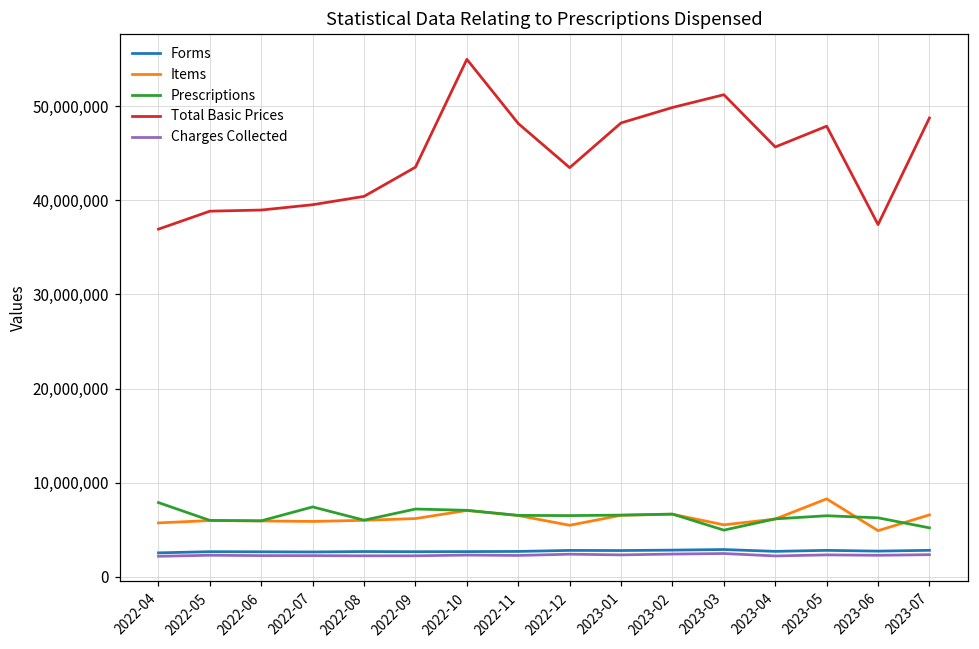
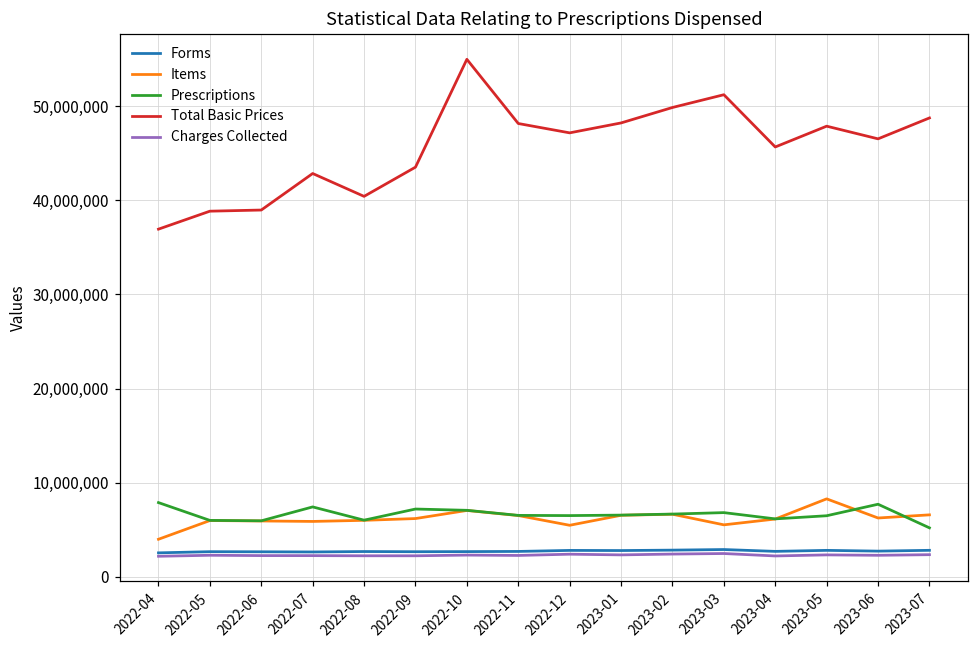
  {
    "Forms": {
      "2022-04": "3,000,000",
      "2022-05": "3,000,000",
      "2022-06": "3,000,000",
      "2022-07": "3,000,000",
      "2022-08": "3,000,000",
      "2022-09": "3,000,000",
      "2022-10": "3,000,000",
      "2022-11": "3,000,000",
      "2022-12": "3,000,000",
      "2023-01": "3,000,000",
      "2023-02": "3,000,000",
      "2023-03": "3,000,000",
      "2023-04": "3,000,000",
      "2023-05": "3,000,000",
      "2023-06": "3,000,000",
      "2023-07": "3,000,000"
    },
    "Items": {
-     "2022-04": "6,000,000",
+     "2022-04": "4,000,000",
      "2022-07": "6,000,000",
      "2022-09": "6,000,000",
      "2022-12": "5,000,000",
      "2023-03": "6,000,000",
      "2023-05": "8,000,000",
-     "2023-06": "5,000,000",
+     "2023-06": "6,000,000",
      "2023-07": "7,000,000"
    },
    "Prescriptions": {
      "2022-04": "8,000,000",
      "2022-07": "7,000,000",
      "2022-09": "7,000,000",
      "2022-12": "6,000,000",
-     "2023-03": "5,000,000",
+     "2023-03": "7,000,000",
      "2023-05": "6,000,000",
-     "2023-06": "6,000,000",
+     "2023-06": "8,000,000",
      "2023-07": "5,000,000"
    },
    "Total Basic Prices": {
      "2022-04": "37,000,000",
      "2022-05": "39,000,000",
      "2022-06": "39,000,000",
-     "2022-07": "40,000,000",
+     "2022-07": "43,000,000",
      "2022-08": "40,000,000",
      "2022-09": "44,000,000",
      "2022-10": "55,000,000",
      "2022-11": "48,000,000",
-     "2022-12": "43,000,000",
+     "2022-12": "47,000,000",
      "2023-01": "48,000,000",
      "2023-02": "50,000,000",
      "2023-03": "51,000,000",
      "2023-04": "46,000,000",
      "2023-05": "48,000,000",
-     "2023-06": "37,000,000",
+     "2023-06": "47,000,000",
      "2023-07": "49,000,000"
    },
    "Charges Collected": {
      "2022-04": "2,000,000",
      "2022-05": "2,000,000",
      "2022-06": "2,000,000",
      "2022-07": "2,000,000",
      "2022-08": "2,000,000",
      "2022-09": "2,000,000",
      "2022-10": "2,000,000",
      "2022-11": "2,000,000",
      "2022-12": "2,000,000",
      "2023-01": "2,000,000",
      "2023-02": "2,000,000",
      "2023-03": "2,000,000",
      "2023-04": "2,000,000",
      "2023-05": "2,000,000",
      "2023-06": "2,000,000",
      "2023-07": "2,000,000"
    }
  }
